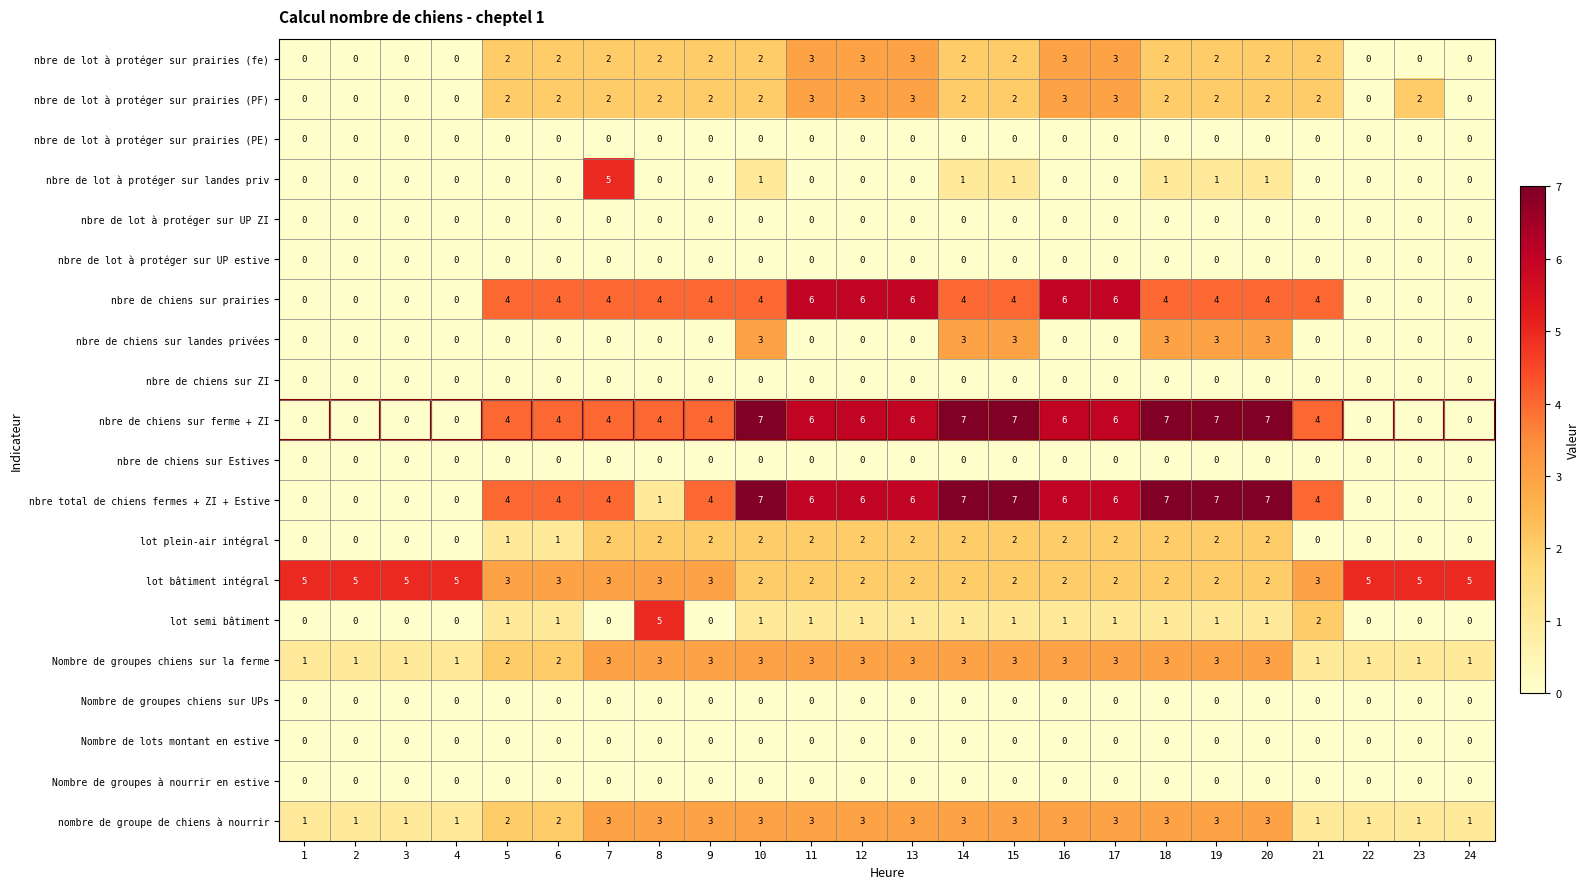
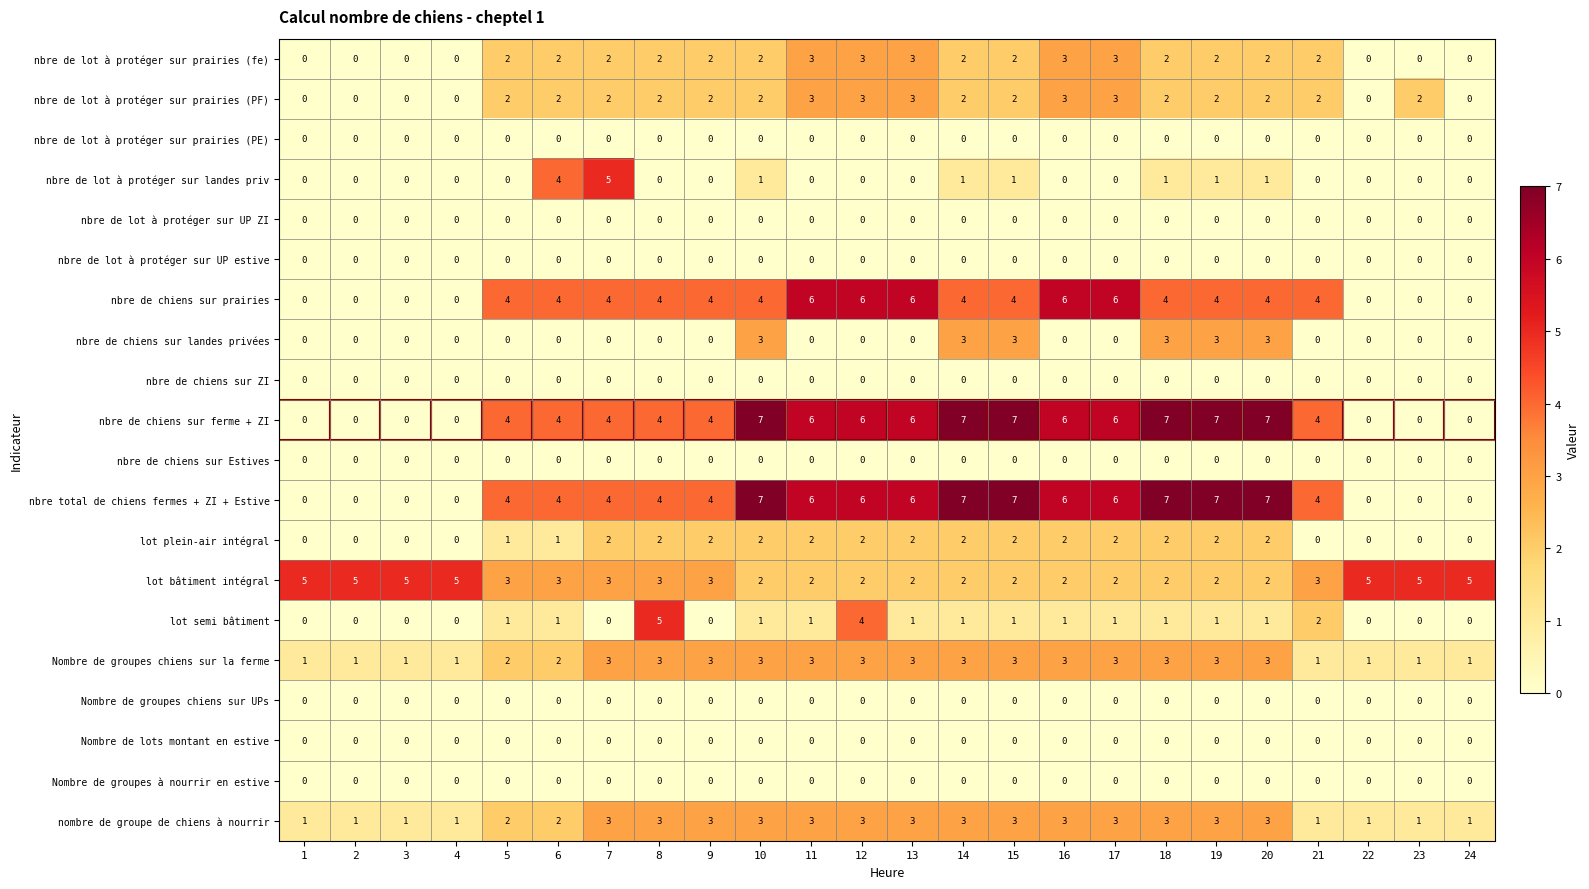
  {
    "nbre de lot à protéger sur landes priv": {
      "1": 0,
      "2": 0,
      "3": 0,
      "4": 0,
      "5": 0,
-     "6": 0,
+     "6": 4,
      "7": 5,
      "8": 0,
      "9": 0,
      "10": 1,
      "11": 0,
      "12": 0,
      "13": 0,
      "14": 1,
      "15": 1,
      "16": 0,
      "17": 0,
      "18": 1,
      "19": 1,
      "20": 1,
      "21": 0,
      "22": 0,
      "23": 0,
      "24": 0
    },
    "nbre total de chiens fermes + ZI + Estive": {
      "1": 0,
      "2": 0,
      "3": 0,
      "4": 0,
      "5": 4,
      "6": 4,
      "7": 4,
-     "8": 1,
+     "8": 4,
      "9": 4,
      "10": 7,
      "11": 6,
      "12": 6,
      "13": 6,
      "14": 7,
      "15": 7,
      "16": 6,
      "17": 6,
      "18": 7,
      "19": 7,
      "20": 7,
      "21": 4,
      "22": 0,
      "23": 0,
      "24": 0
    },
    "lot semi bâtiment": {
      "1": 0,
      "2": 0,
      "3": 0,
      "4": 0,
      "5": 1,
      "6": 1,
      "7": 0,
      "8": 5,
      "9": 0,
      "10": 1,
      "11": 1,
-     "12": 1,
+     "12": 4,
      "13": 1,
      "14": 1,
      "15": 1,
      "16": 1,
      "17": 1,
      "18": 1,
      "19": 1,
      "20": 1,
      "21": 2,
      "22": 0,
      "23": 0,
      "24": 0
    }
  }
